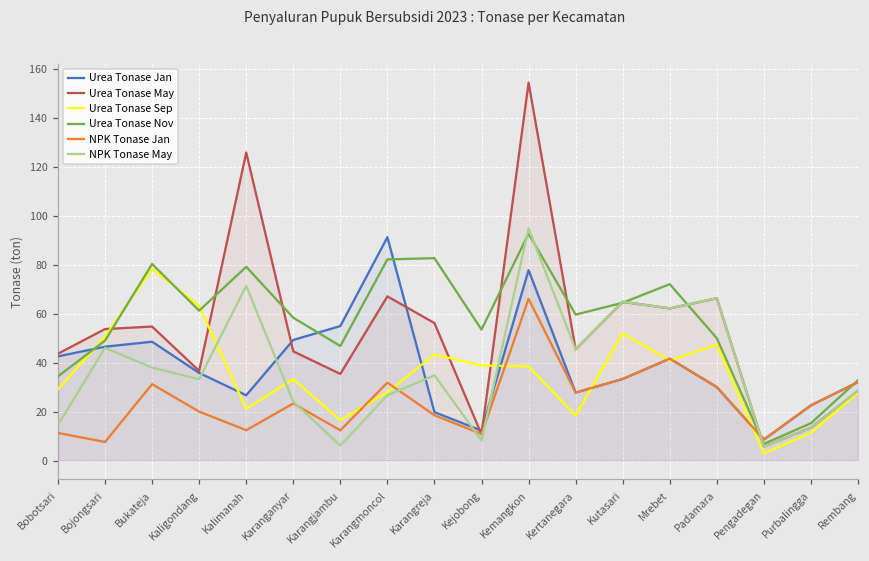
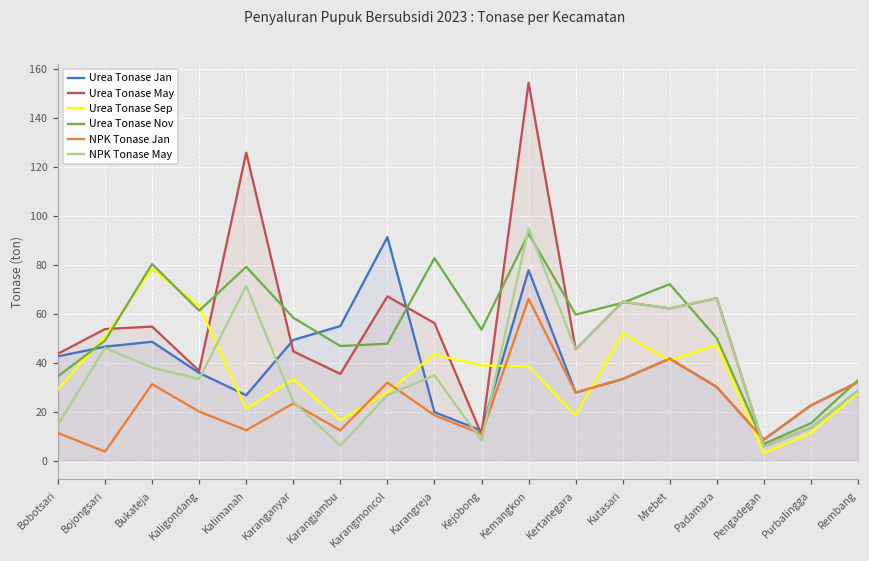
  {
    "Urea Tonase Jan": {
      "Bukateja": 49,
      "Kalimanah": 27,
      "Karanganyar": 49,
      "Karangjambu": 55,
      "Karangmoncol": 91,
      "Karangreja": 20,
      "Kejobong": 12,
      "Kemangkon": 78
    },
    "Urea Tonase May": {
      "Bojongsari": 54,
      "Bukateja": 55,
      "Kalimanah": 126,
      "Karanganyar": 45,
      "Karangjambu": 35,
      "Karangmoncol": 67,
      "Karangreja": 56,
      "Kemangkon": 154
    },
    "Urea Tonase Sep": {
      "Bobotsari": 29,
      "Bojongsari": 51,
      "Bukateja": 78,
      "Kaligondang": 63,
      "Kalimanah": 21,
      "Karanganyar": 33,
      "Karangjambu": 16,
      "Karangmoncol": 28,
      "Karangreja": 43,
      "Kejobong": 39,
      "Kemangkon": 38,
      "Kertanegara": 18,
      "Kutasari": 52,
      "Padamara": 47,
      "Pengadegan": 3,
      "Purbalingga": 11
    },
    "Urea Tonase Nov": {
      "Bobotsari": 34,
      "Bojongsari": 49,
      "Bukateja": 80,
      "Kaligondang": 61,
      "Kalimanah": 79,
      "Karanganyar": 58,
      "Karangjambu": 47,
-     "Karangmoncol": 82,
+     "Karangmoncol": 48,
      "Karangreja": 83,
      "Kejobong": 53,
      "Kemangkon": 93,
      "Kertanegara": 60,
      "Mrebet": 72,
      "Padamara": 50,
      "Purbalingga": 15
    },
    "NPK Tonase Jan": {
      "Bobotsari": 11,
-     "Bojongsari": 8,
+     "Bojongsari": 4,
      "Bukateja": 31,
      "Kaligondang": 20,
      "Kalimanah": 12,
      "Karangjambu": 12,
      "Karangmoncol": 32,
      "Karangreja": 18,
      "Kemangkon": 66
    },
    "NPK Tonase May": {
      "Bobotsari": 15,
      "Bukateja": 38,
      "Kaligondang": 33,
      "Kalimanah": 71,
      "Karangjambu": 6,
      "Karangmoncol": 27,
      "Karangreja": 35,
      "Kejobong": 8,
      "Kemangkon": 95
    }
  }
